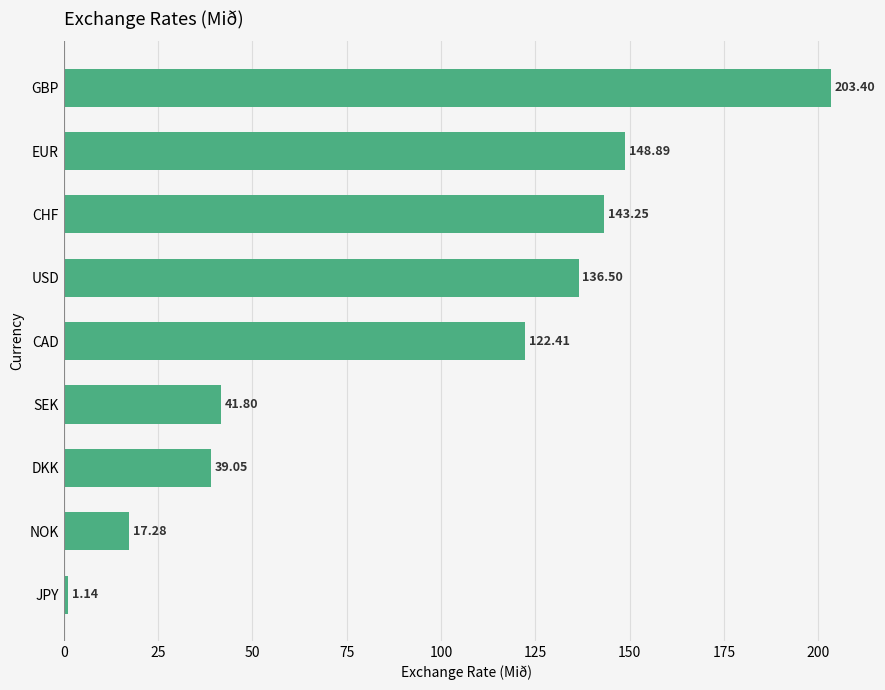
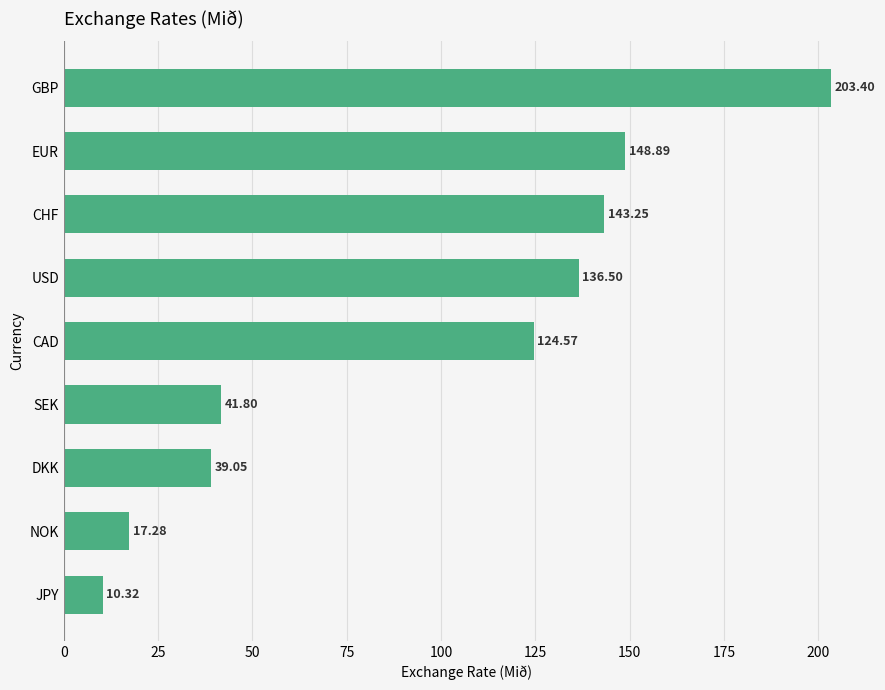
  {
    "GBP": 203.40,
    "EUR": 148.89,
    "CHF": 143.25,
    "USD": 136.50,
-   "CAD": 122.41,
+   "CAD": 124.57,
    "SEK": 41.80,
    "DKK": 39.05,
    "NOK": 17.28,
-   "JPY": 1.14
+   "JPY": 10.32
  }
